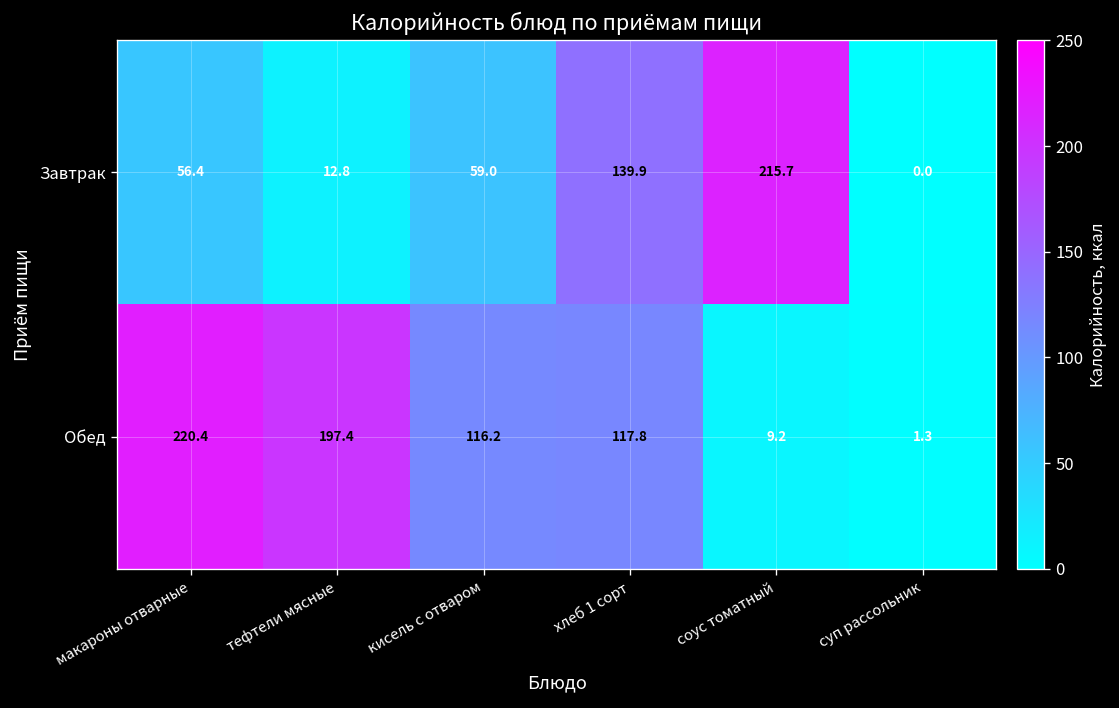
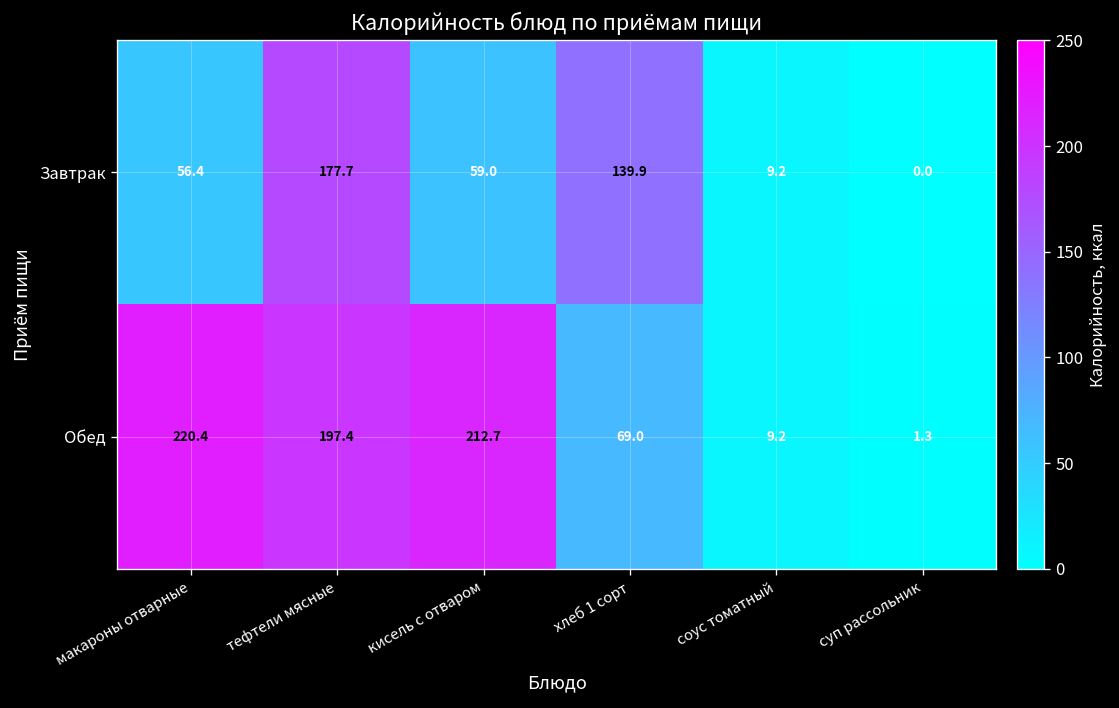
  {
    "Завтрак": {
      "макароны отварные": 56.4,
-     "тефтели мясные": 12.8,
+     "тефтели мясные": 177.7,
      "кисель с отваром": 59.0,
      "хлеб 1 сорт": 139.9,
-     "соус томатный": 215.7,
+     "соус томатный": 9.2,
      "суп рассольник": 0.0
    },
    "Обед": {
      "макароны отварные": 220.4,
      "тефтели мясные": 197.4,
-     "кисель с отваром": 116.2,
-     "хлеб 1 сорт": 117.8,
+     "кисель с отваром": 212.7,
+     "хлеб 1 сорт": 69.0,
      "соус томатный": 9.2,
      "суп рассольник": 1.3
    }
  }
